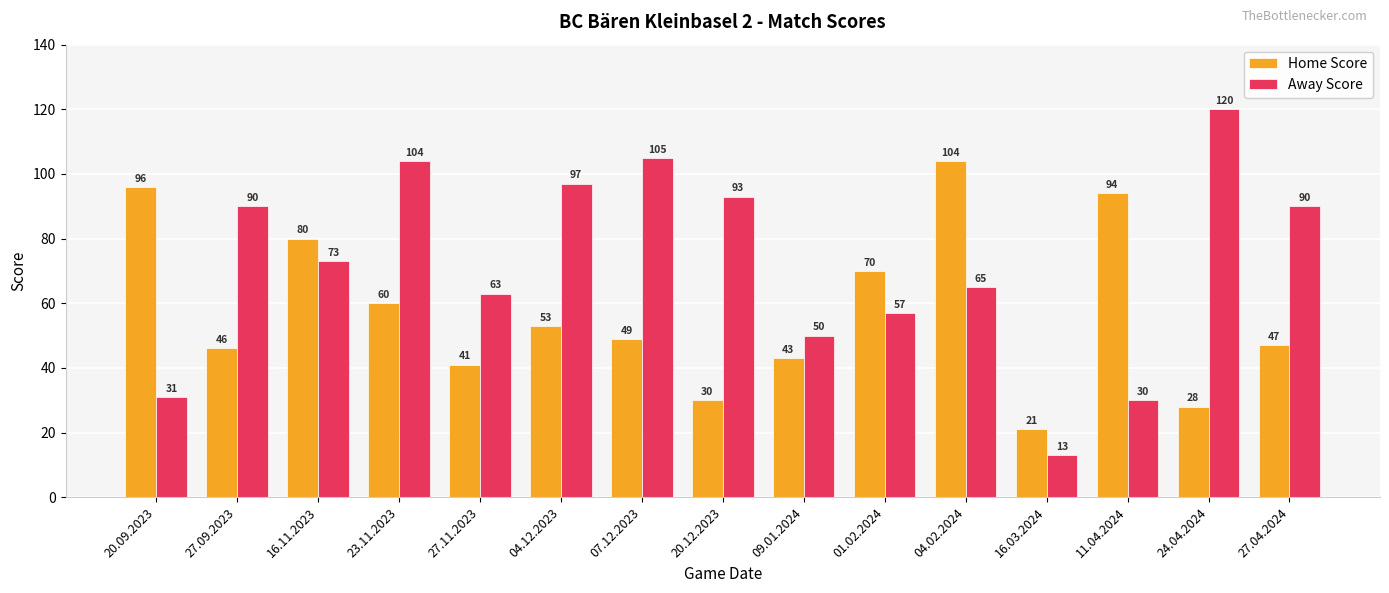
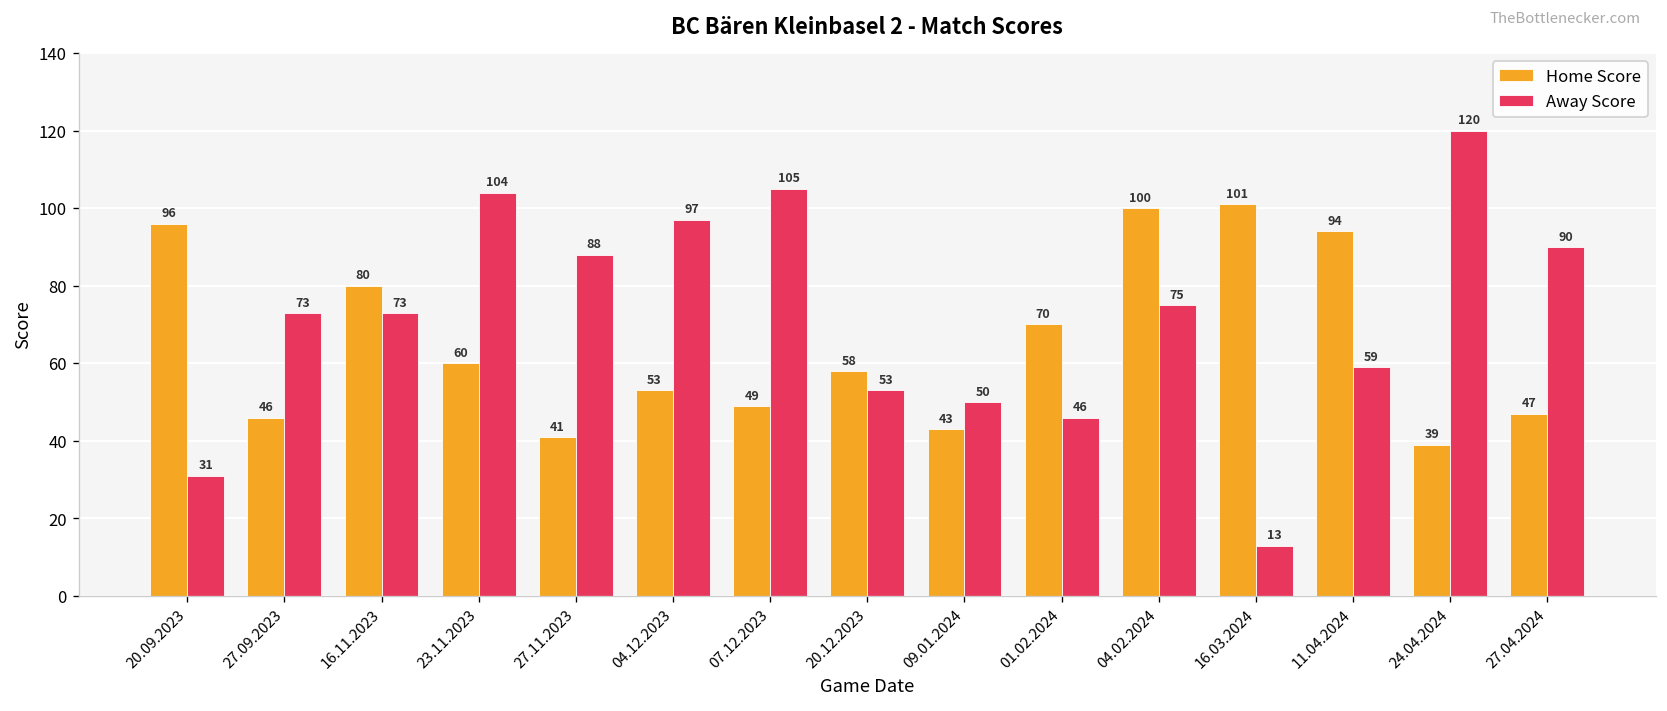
  {
    "Home Score": {
      "20.09.2023": 96,
      "27.09.2023": 46,
      "16.11.2023": 80,
      "23.11.2023": 60,
      "27.11.2023": 41,
      "04.12.2023": 53,
      "07.12.2023": 49,
-     "20.12.2023": 30,
+     "20.12.2023": 58,
      "09.01.2024": 43,
      "01.02.2024": 70,
-     "04.02.2024": 104,
-     "16.03.2024": 21,
+     "04.02.2024": 100,
+     "16.03.2024": 101,
      "11.04.2024": 94,
-     "24.04.2024": 28,
+     "24.04.2024": 39,
      "27.04.2024": 47
    },
    "Away Score": {
      "20.09.2023": 31,
-     "27.09.2023": 90,
+     "27.09.2023": 73,
      "16.11.2023": 73,
      "23.11.2023": 104,
-     "27.11.2023": 63,
+     "27.11.2023": 88,
      "04.12.2023": 97,
      "07.12.2023": 105,
-     "20.12.2023": 93,
+     "20.12.2023": 53,
      "09.01.2024": 50,
-     "01.02.2024": 57,
-     "04.02.2024": 65,
+     "01.02.2024": 46,
+     "04.02.2024": 75,
      "16.03.2024": 13,
-     "11.04.2024": 30,
+     "11.04.2024": 59,
      "24.04.2024": 120,
      "27.04.2024": 90
    }
  }
